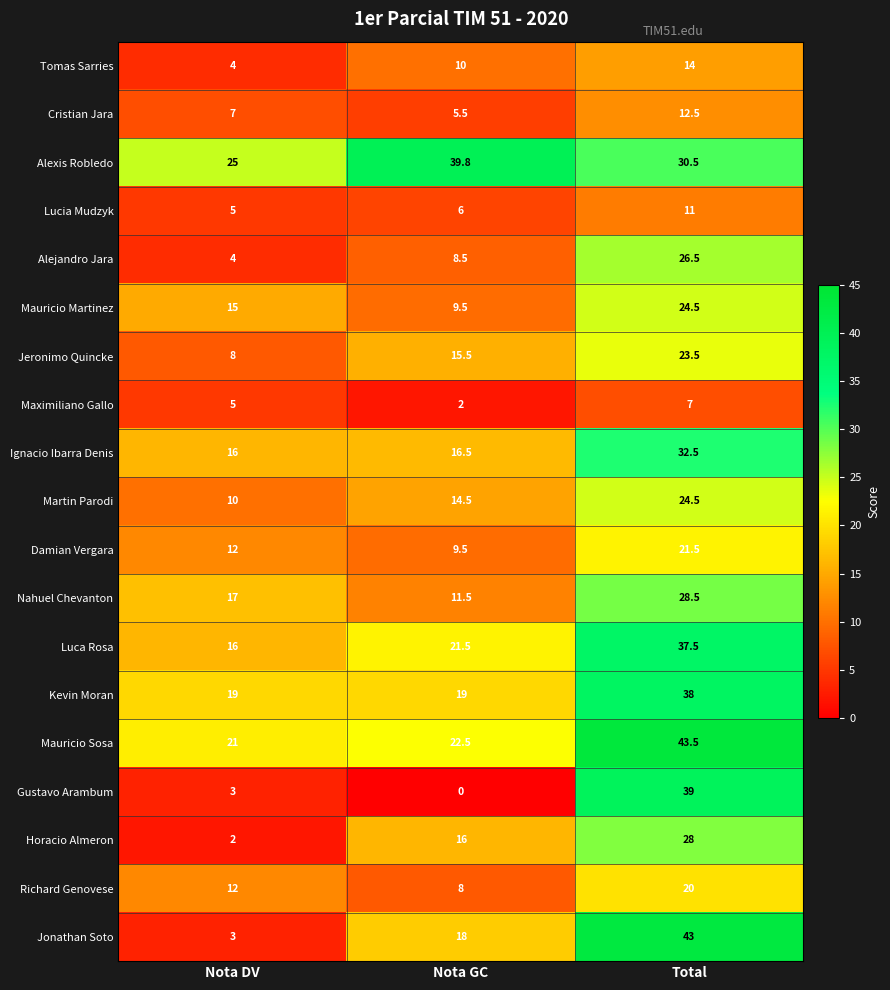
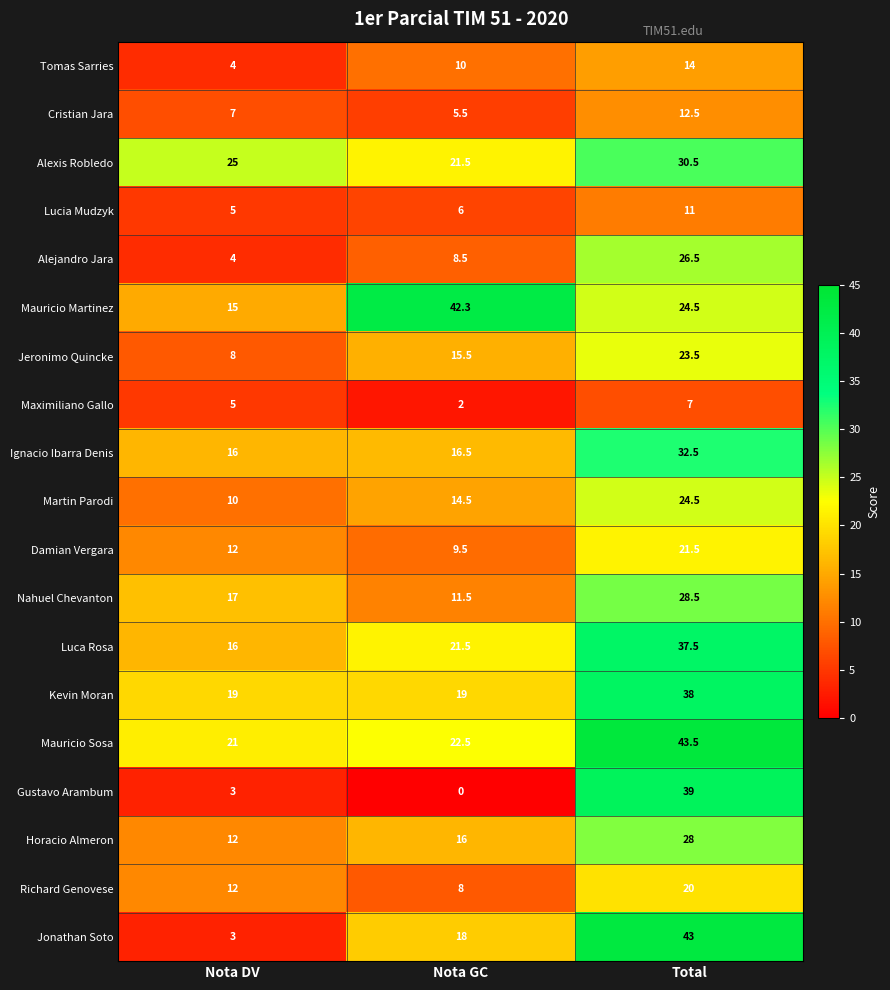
  {
    "Tomas Sarries": {
      "Nota DV": 4,
      "Nota GC": 10,
      "Total": 14
    },
    "Cristian Jara": {
      "Nota DV": 7,
      "Nota GC": 5.5,
      "Total": 12.5
    },
    "Alexis Robledo": {
      "Nota DV": 25,
-     "Nota GC": 39.8,
+     "Nota GC": 21.5,
      "Total": 30.5
    },
    "Lucia Mudzyk": {
      "Nota DV": 5,
      "Nota GC": 6,
      "Total": 11
    },
    "Alejandro Jara": {
      "Nota DV": 4,
      "Nota GC": 8.5,
      "Total": 26.5
    },
    "Mauricio Martinez": {
      "Nota DV": 15,
-     "Nota GC": 9.5,
+     "Nota GC": 42.3,
      "Total": 24.5
    },
    "Jeronimo Quincke": {
      "Nota DV": 8,
      "Nota GC": 15.5,
      "Total": 23.5
    },
    "Maximiliano Gallo": {
      "Nota DV": 5,
      "Nota GC": 2,
      "Total": 7
    },
    "Ignacio Ibarra Denis": {
      "Nota DV": 16,
      "Nota GC": 16.5,
      "Total": 32.5
    },
    "Martin Parodi": {
      "Nota DV": 10,
      "Nota GC": 14.5,
      "Total": 24.5
    },
    "Damian Vergara": {
      "Nota DV": 12,
      "Nota GC": 9.5,
      "Total": 21.5
    },
    "Nahuel Chevanton": {
      "Nota DV": 17,
      "Nota GC": 11.5,
      "Total": 28.5
    },
    "Luca Rosa": {
      "Nota DV": 16,
      "Nota GC": 21.5,
      "Total": 37.5
    },
    "Kevin Moran": {
      "Nota DV": 19,
      "Nota GC": 19,
      "Total": 38
    },
    "Mauricio Sosa": {
      "Nota DV": 21,
      "Nota GC": 22.5,
      "Total": 43.5
    },
    "Gustavo Arambum": {
      "Nota DV": 3,
      "Nota GC": 0,
      "Total": 39
    },
    "Horacio Almeron": {
-     "Nota DV": 2,
+     "Nota DV": 12,
      "Nota GC": 16,
      "Total": 28
    },
    "Richard Genovese": {
      "Nota DV": 12,
      "Nota GC": 8,
      "Total": 20
    },
    "Jonathan Soto": {
      "Nota DV": 3,
      "Nota GC": 18,
      "Total": 43
    }
  }
